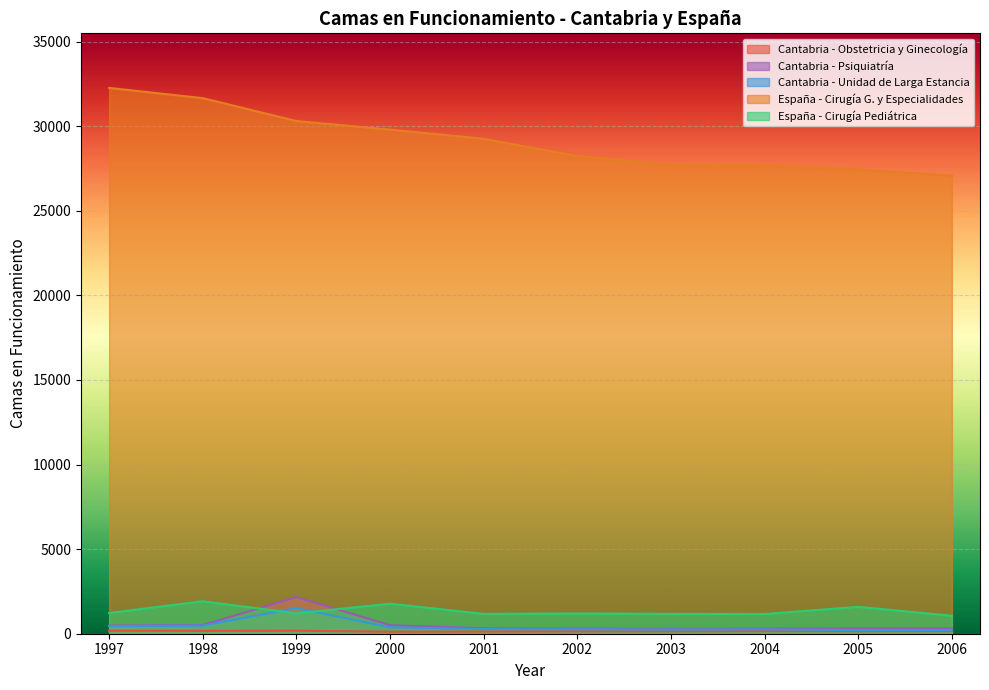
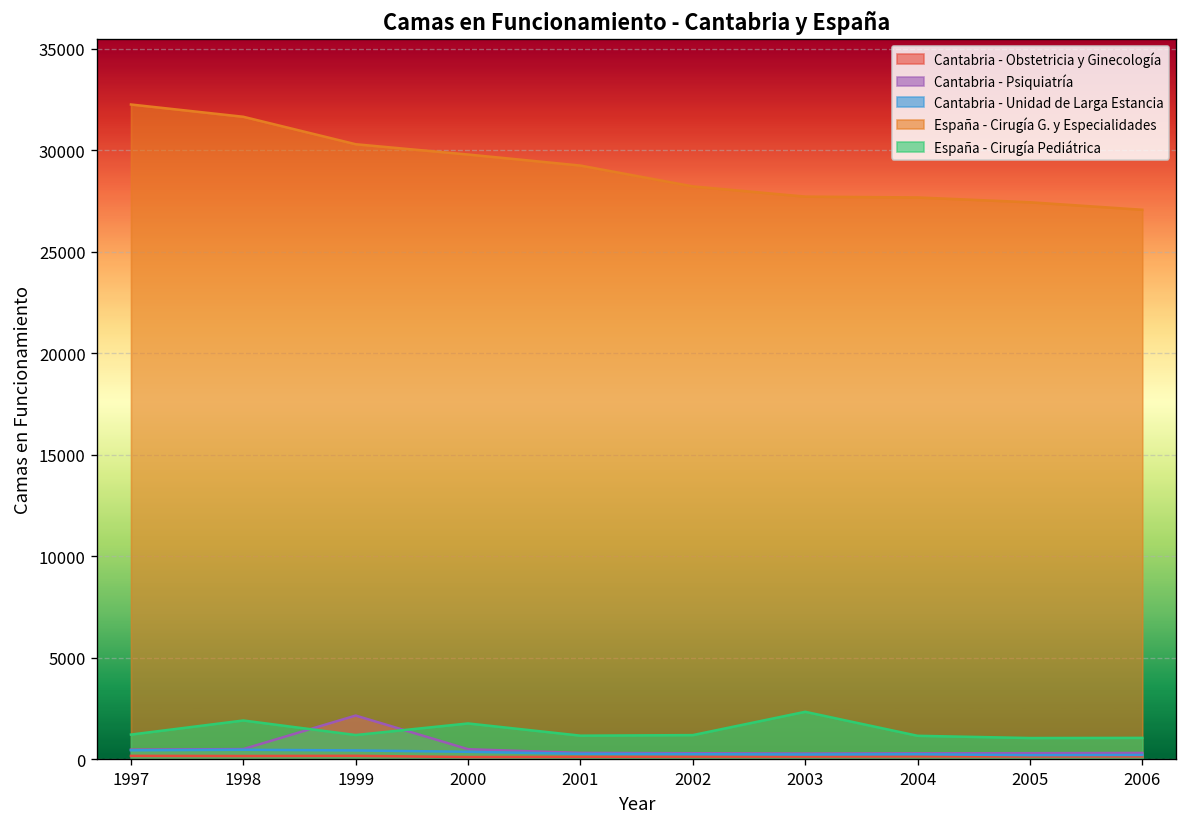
  {
    "Cantabria - Psiquiatría": {
      "1999": 2200
    },
    "Cantabria - Unidad de Larga Estancia": {
-     "1999": 1500
+     "1999": 400
    },
    "España - Cirugía Pediátrica": {
      "1997": 1200,
      "1998": 1900,
      "1999": 1200,
      "2000": 1800,
      "2001": 1200,
      "2002": 1200,
-     "2003": 1200,
+     "2003": 2300,
      "2004": 1200,
-     "2005": 1600,
+     "2005": 1100,
      "2006": 1100
    }
  }
